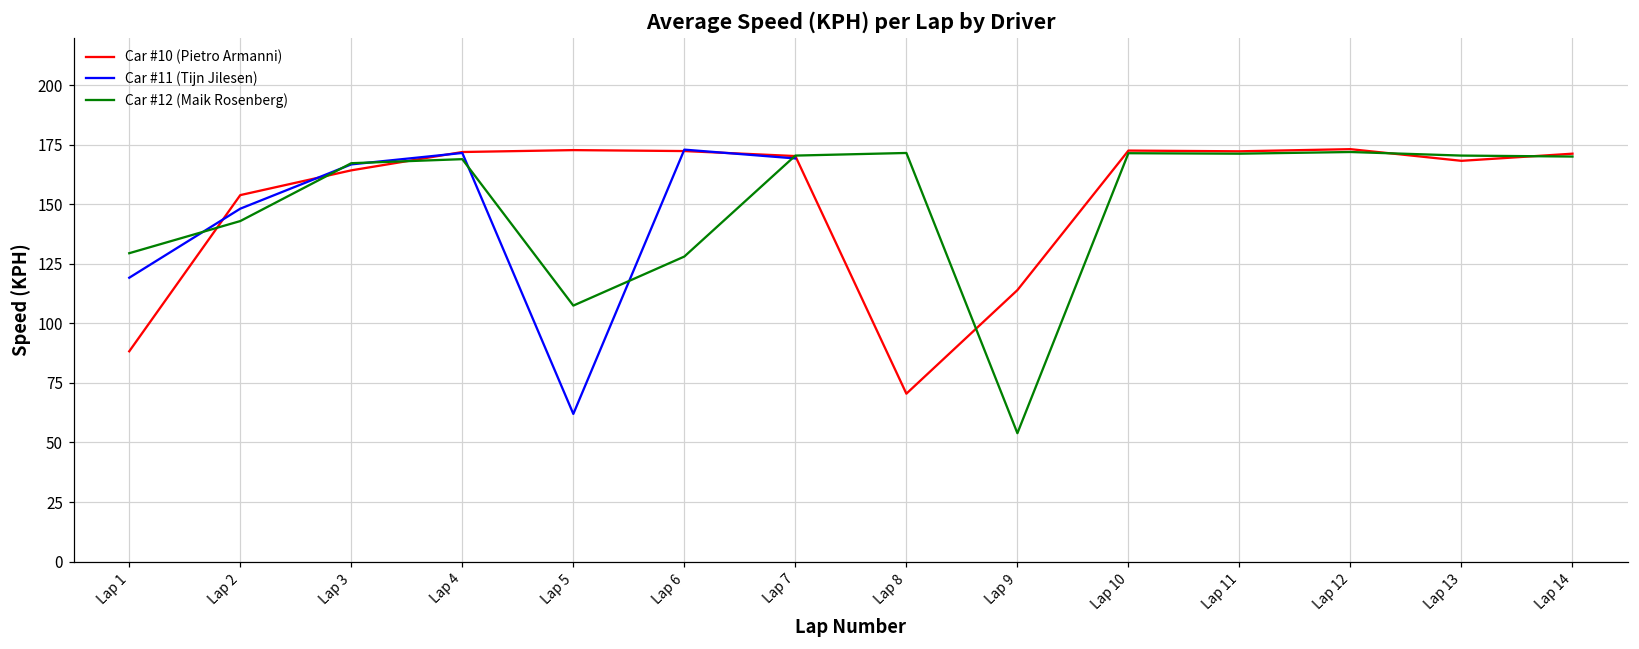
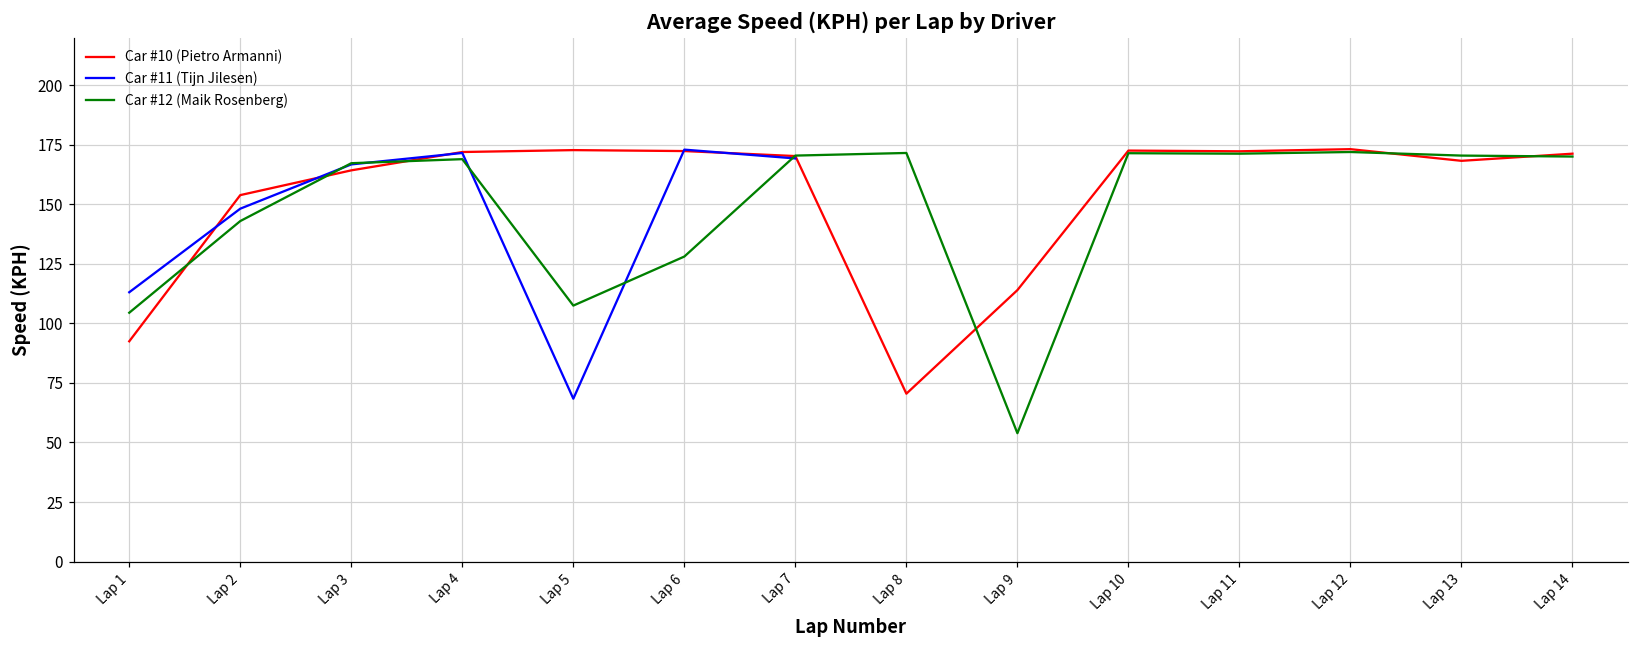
  {
    "Car #10 (Pietro Armanni)": {
-     "Lap 1": 88,
+     "Lap 1": 93,
      "Lap 2": 154,
      "Lap 3": 164,
      "Lap 5": 173,
      "Lap 8": 71,
      "Lap 9": 114,
      "Lap 12": 173,
      "Lap 13": 168,
      "Lap 14": 171
    },
    "Car #11 (Tijn Jilesen)": {
-     "Lap 1": 119,
+     "Lap 1": 113,
      "Lap 2": 148,
-     "Lap 5": 62
+     "Lap 5": 68
    },
    "Car #12 (Maik Rosenberg)": {
-     "Lap 1": 130,
+     "Lap 1": 105,
      "Lap 2": 143,
      "Lap 4": 169,
      "Lap 5": 108,
      "Lap 6": 128,
      "Lap 8": 172,
      "Lap 9": 54,
      "Lap 12": 172,
      "Lap 13": 171,
      "Lap 14": 170
    }
  }
